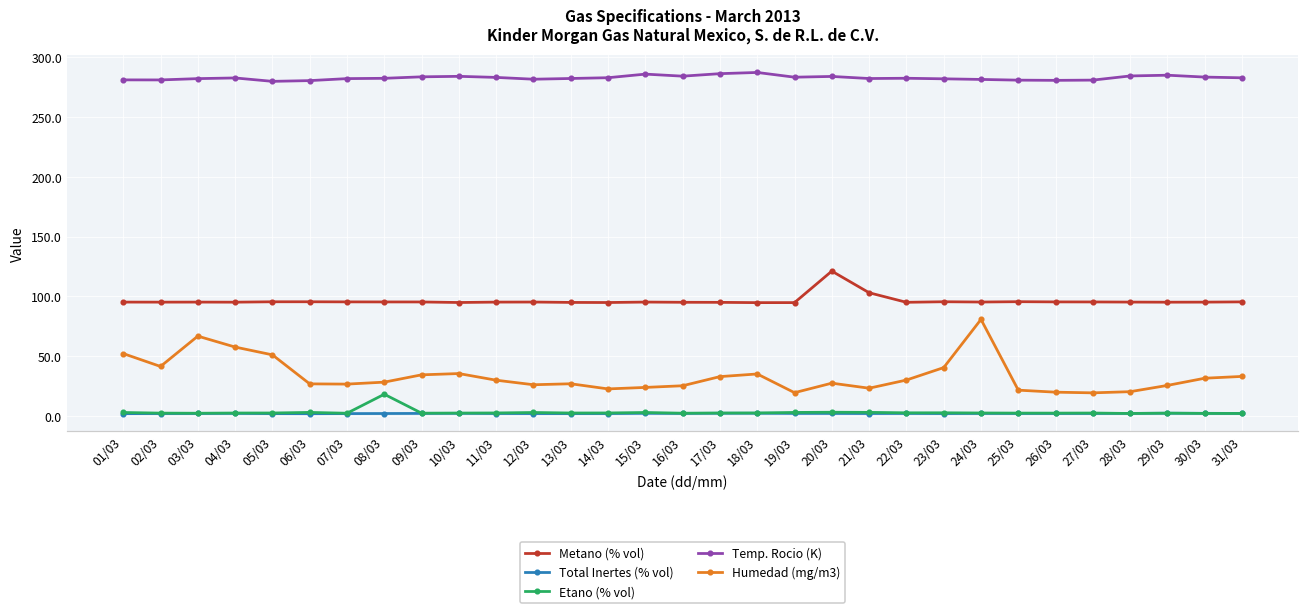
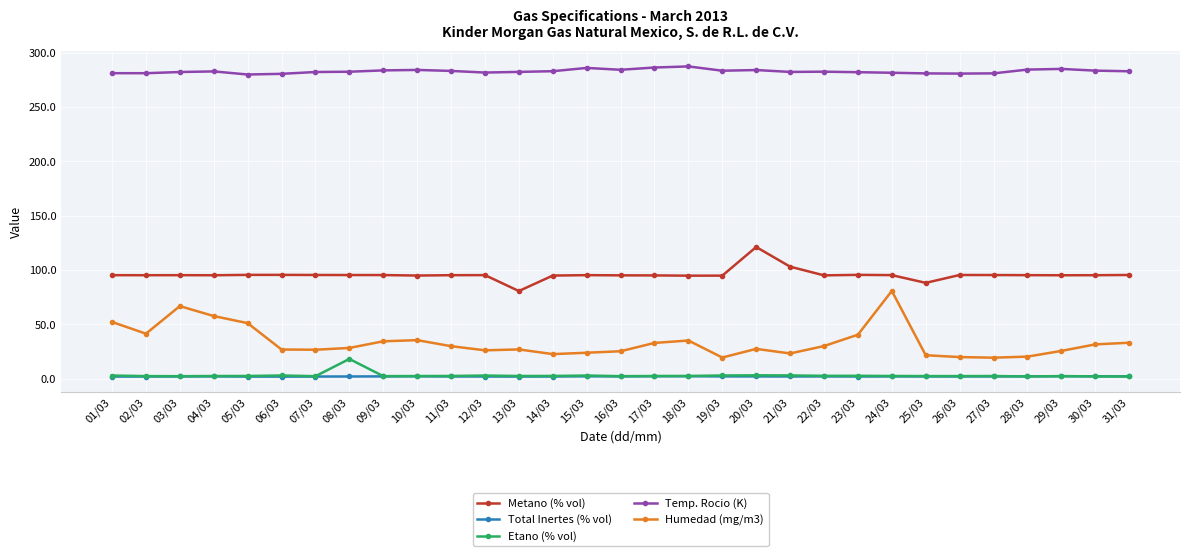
  {
    "Metano (% vol)": {
      "01/03": 95,
      "02/03": 95,
      "03/03": 95,
      "04/03": 95,
      "05/03": 96,
      "06/03": 96,
      "07/03": 95,
      "08/03": 95,
      "09/03": 95,
      "10/03": 95,
      "11/03": 95,
      "12/03": 95,
-     "13/03": 95,
+     "13/03": 81,
      "14/03": 95,
      "15/03": 95,
      "16/03": 95,
      "17/03": 95,
      "18/03": 95,
      "19/03": 95,
      "20/03": 121,
      "21/03": 103,
      "22/03": 95,
      "23/03": 96,
      "24/03": 95,
-     "25/03": 96,
+     "25/03": 88,
      "26/03": 95,
      "27/03": 95,
      "28/03": 95,
      "29/03": 95,
      "30/03": 95,
      "31/03": 95
    },
    "Total Inertes (% vol)": {
      "08/03": 2
    },
    "Etano (% vol)": {
      "08/03": 18
    },
    "Temp. Rocio (K)": {
      "01/03": 281,
      "02/03": 281,
      "03/03": 282,
      "04/03": 283,
      "05/03": 280,
      "06/03": 280,
      "07/03": 282,
      "08/03": 282,
      "09/03": 284,
      "10/03": 284,
      "11/03": 283,
      "12/03": 282,
      "13/03": 282,
      "14/03": 283,
      "15/03": 286,
      "16/03": 284,
      "17/03": 286,
      "18/03": 287,
      "19/03": 283,
      "20/03": 284,
      "21/03": 282,
      "22/03": 282,
      "23/03": 282,
      "24/03": 281,
      "25/03": 281,
      "26/03": 281,
      "27/03": 281,
      "28/03": 284,
      "29/03": 285,
      "30/03": 283,
      "31/03": 283
    },
    "Humedad (mg/m3)": {
      "01/03": 52,
      "02/03": 41,
      "03/03": 67,
      "04/03": 58,
      "05/03": 51,
      "06/03": 27,
      "07/03": 27,
      "08/03": 28,
      "09/03": 34,
      "10/03": 35,
      "11/03": 30,
      "12/03": 26,
      "13/03": 27,
      "14/03": 23,
      "15/03": 24,
      "16/03": 25,
      "17/03": 33,
      "18/03": 35,
      "19/03": 20,
      "20/03": 27,
      "21/03": 23,
      "22/03": 30,
      "23/03": 40,
      "24/03": 81,
      "25/03": 22,
      "26/03": 20,
      "27/03": 19,
      "28/03": 20,
      "29/03": 26,
      "30/03": 32,
      "31/03": 33
    }
  }
